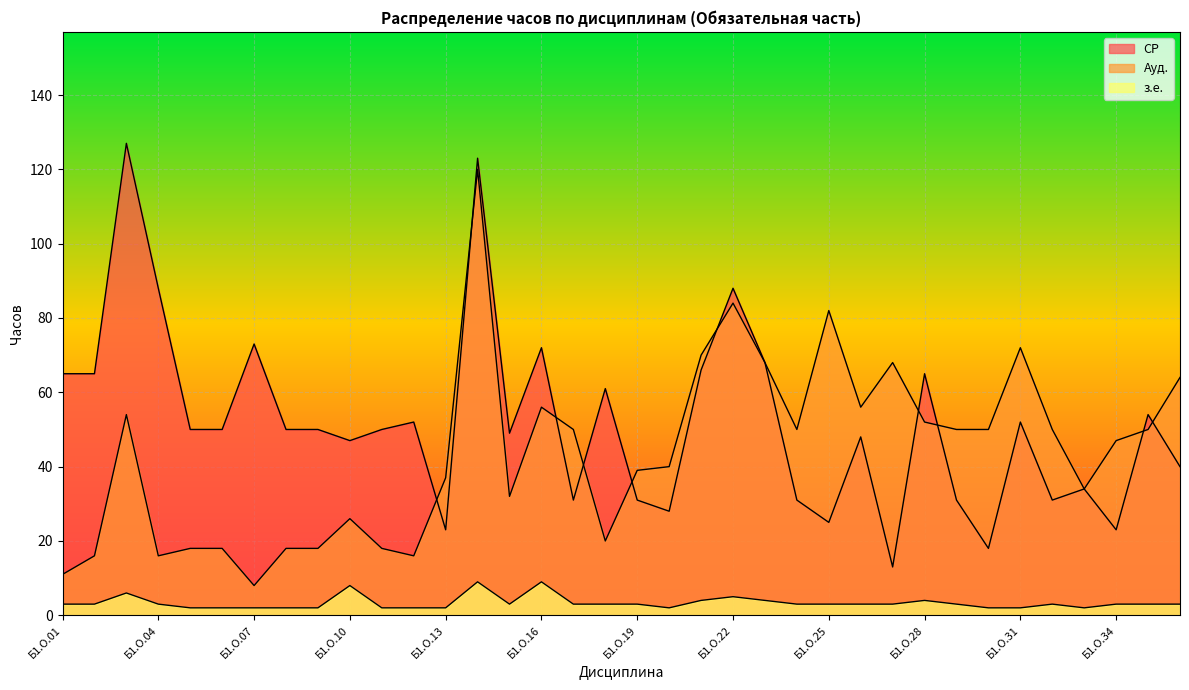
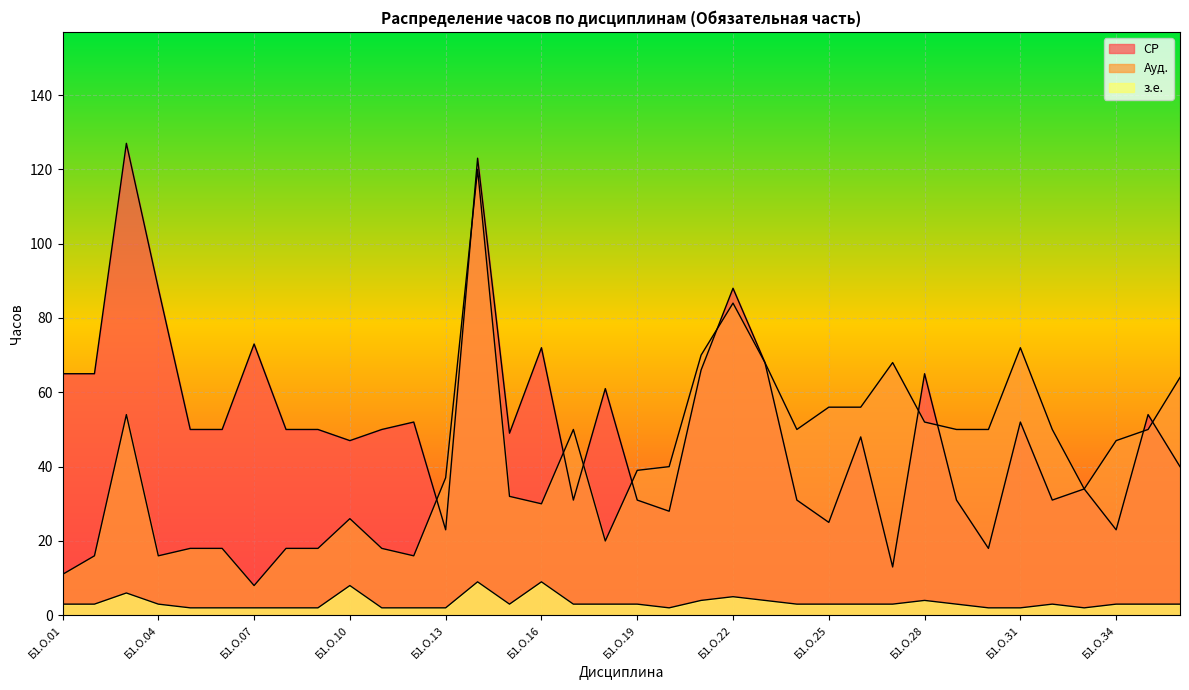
  {
    "СР": {
      "Б1.О.01": 65,
      "Б1.О.04": 88,
      "Б1.О.07": 73,
      "Б1.О.10": 47,
      "Б1.О.13": 23,
      "Б1.О.16": 72,
      "Б1.О.19": 31,
      "Б1.О.22": 88,
      "Б1.О.25": 25,
      "Б1.О.28": 65,
      "Б1.О.31": 52,
      "Б1.О.34": 23
    },
    "Ауд.": {
      "Б1.О.01": 11,
      "Б1.О.04": 16,
      "Б1.О.07": 8,
      "Б1.О.10": 26,
      "Б1.О.13": 37,
-     "Б1.О.16": 56,
+     "Б1.О.16": 30,
      "Б1.О.19": 39,
      "Б1.О.22": 84,
-     "Б1.О.25": 82,
+     "Б1.О.25": 56,
      "Б1.О.28": 52,
      "Б1.О.31": 72,
      "Б1.О.34": 47
    },
    "з.е.": {
      "Б1.О.01": 3,
      "Б1.О.04": 3,
      "Б1.О.07": 2,
      "Б1.О.10": 8,
      "Б1.О.13": 2,
      "Б1.О.16": 9,
      "Б1.О.19": 3,
      "Б1.О.22": 5,
      "Б1.О.25": 3,
      "Б1.О.28": 4,
      "Б1.О.31": 2,
      "Б1.О.34": 3
    }
  }
